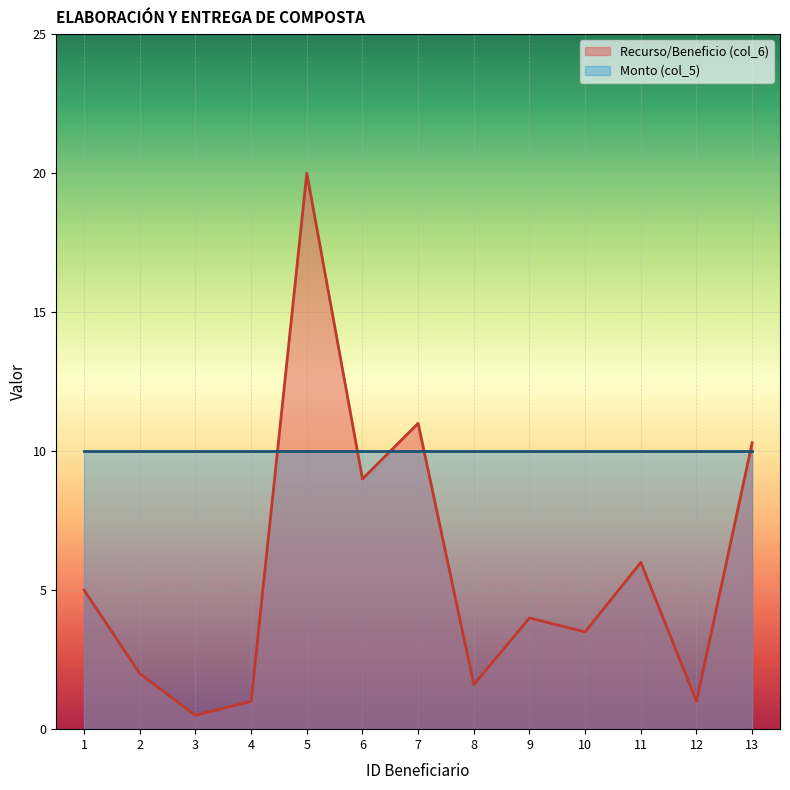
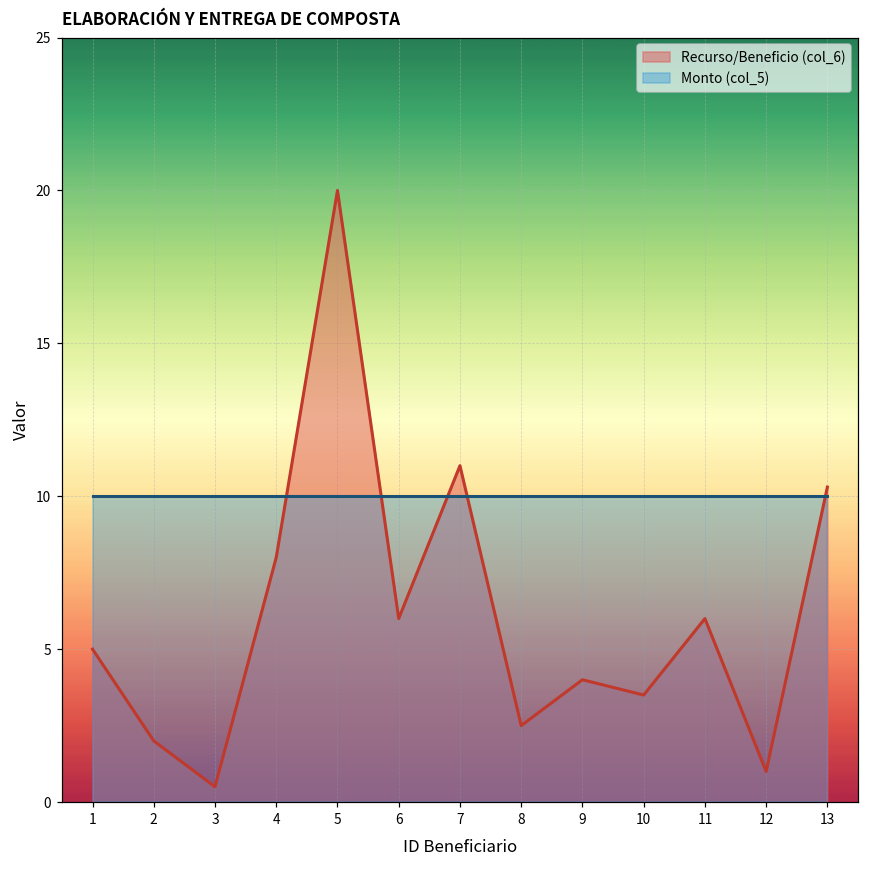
  {
    "Recurso/Beneficio (col_6)": {
      "1": 5.0,
      "2": 2.0,
      "3": 0.5,
-     "4": 1,
+     "4": 8,
      "5": 20.0,
-     "6": 9,
+     "6": 6,
      "7": 11.0,
-     "8": 1.6,
+     "8": 2.5,
      "9": 4.0,
      "10": 3.5,
      "11": 6.0,
      "12": 1.0,
      "13": 10.3
    },
    "Monto (col_5)": {
      "1": 10.0,
      "2": 10.0,
      "3": 10.0,
      "4": 10.0,
      "5": 10.0,
      "6": 10.0,
      "7": 10.0,
      "8": 10.0,
      "9": 10.0,
      "10": 10.0,
      "11": 10.0,
      "12": 10.0,
      "13": 10.0
    }
  }
